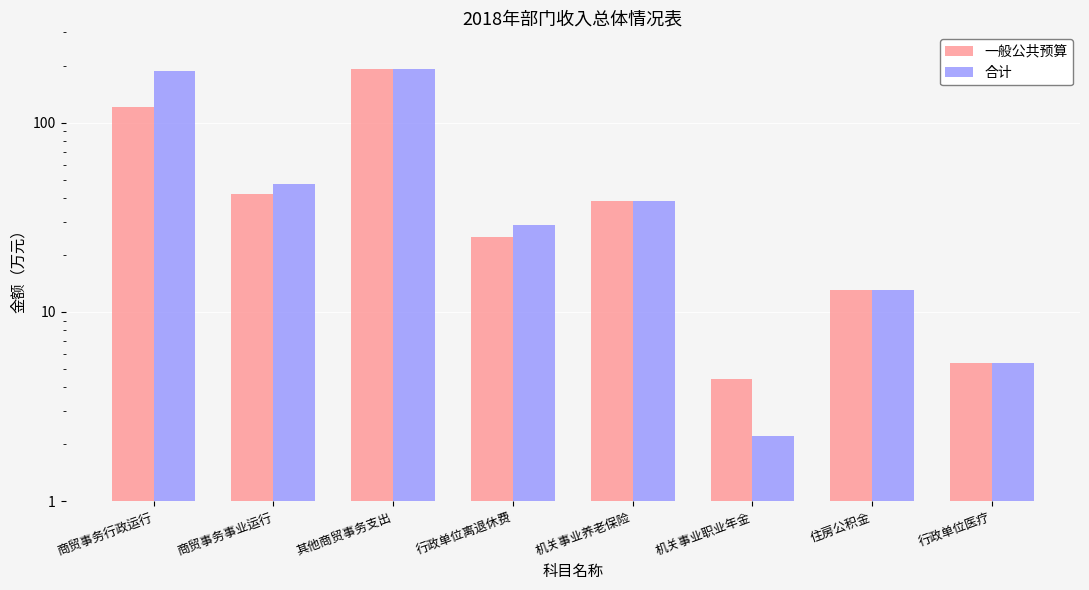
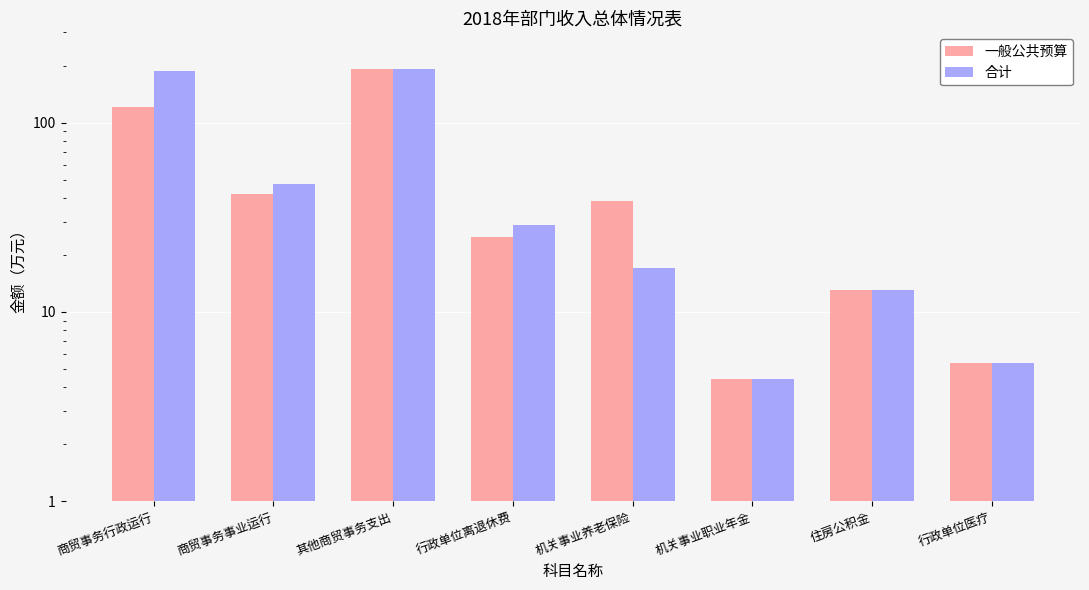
  {
    "一般公共预算": {
      "商贸事务行政运行": 120,
      "商贸事务事业运行": 42,
      "其他商贸事务支出": 190,
      "行政单位离退休费": 25,
      "机关事业养老保险": 38,
      "机关事业职业年金": 4.4,
      "住房公积金": 13,
      "行政单位医疗": 5.4
    },
    "合计": {
      "商贸事务行政运行": 190,
      "商贸事务事业运行": 48,
      "其他商贸事务支出": 190,
      "行政单位离退休费": 29,
-     "机关事业养老保险": 38,
-     "机关事业职业年金": 2.2,
+     "机关事业养老保险": 17,
+     "机关事业职业年金": 4.4,
      "住房公积金": 13,
      "行政单位医疗": 5.4
    }
  }
